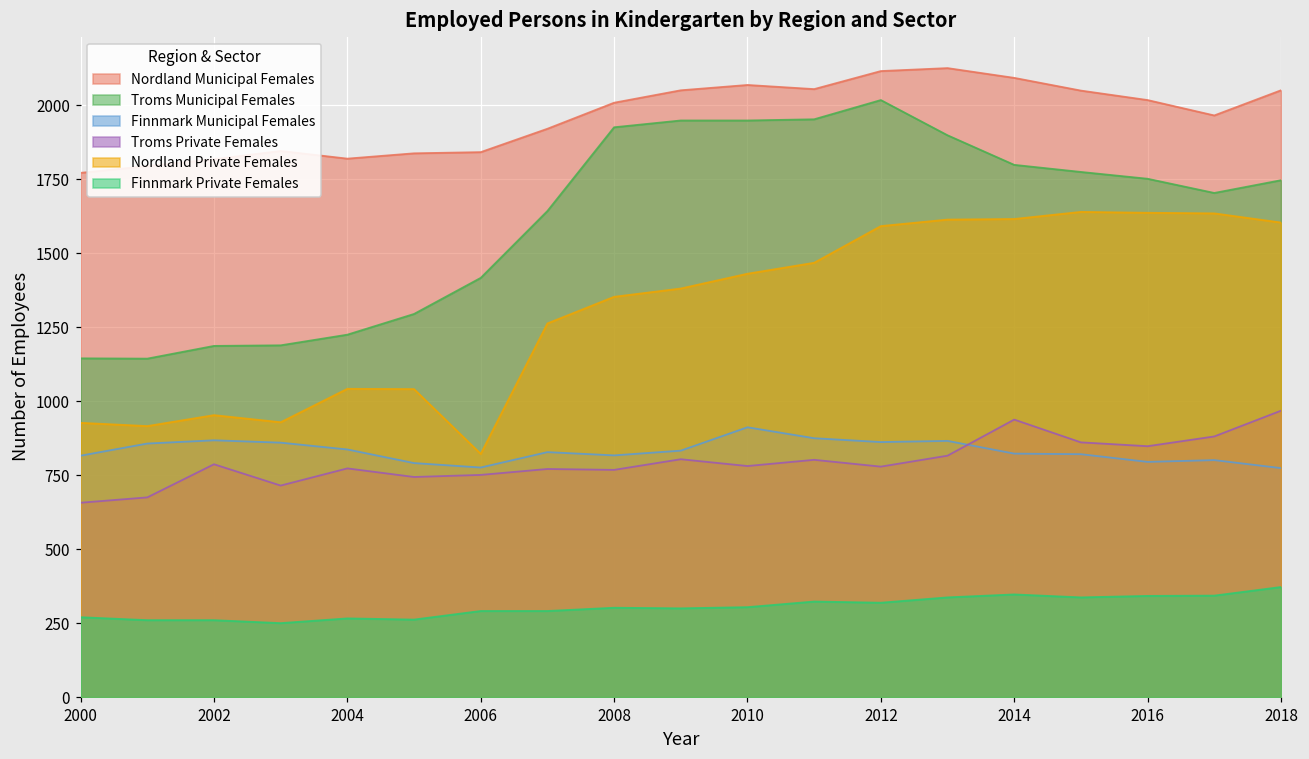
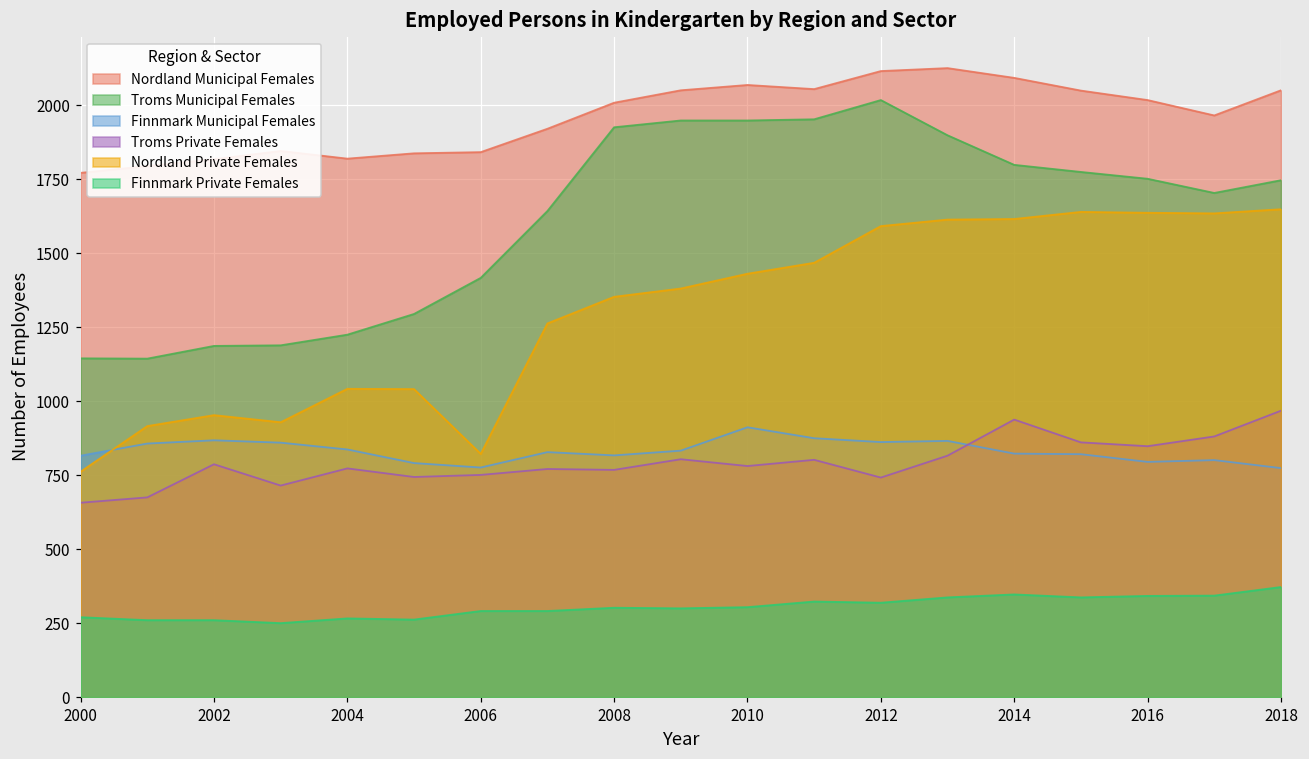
  {
    "Nordland Municipal Females": {
      "2000": 1770,
      "2004": 1820,
      "2006": 1840,
      "2008": 2010,
      "2010": 2070,
      "2012": 2120,
      "2014": 2090,
      "2016": 2020,
      "2018": 2050
    },
    "Finnmark Municipal Females": {
      "2000": 820,
      "2002": 870,
      "2004": 840,
      "2006": 780,
      "2008": 820,
      "2010": 910,
      "2012": 860,
      "2014": 820,
      "2016": 800,
      "2018": 770
    },
    "Troms Private Females": {
      "2000": 660,
      "2002": 790,
      "2004": 770,
      "2006": 750,
      "2008": 770,
      "2010": 780,
-     "2012": 780,
+     "2012": 740,
      "2014": 940,
      "2016": 850,
      "2018": 970
    },
    "Nordland Private Females": {
-     "2000": 930,
+     "2000": 760,
      "2002": 950,
      "2004": 1040,
      "2006": 820,
      "2008": 1350,
      "2010": 1430,
      "2012": 1590,
      "2014": 1620,
      "2016": 1640,
-     "2018": 1600
+     "2018": 1650
    }
  }
